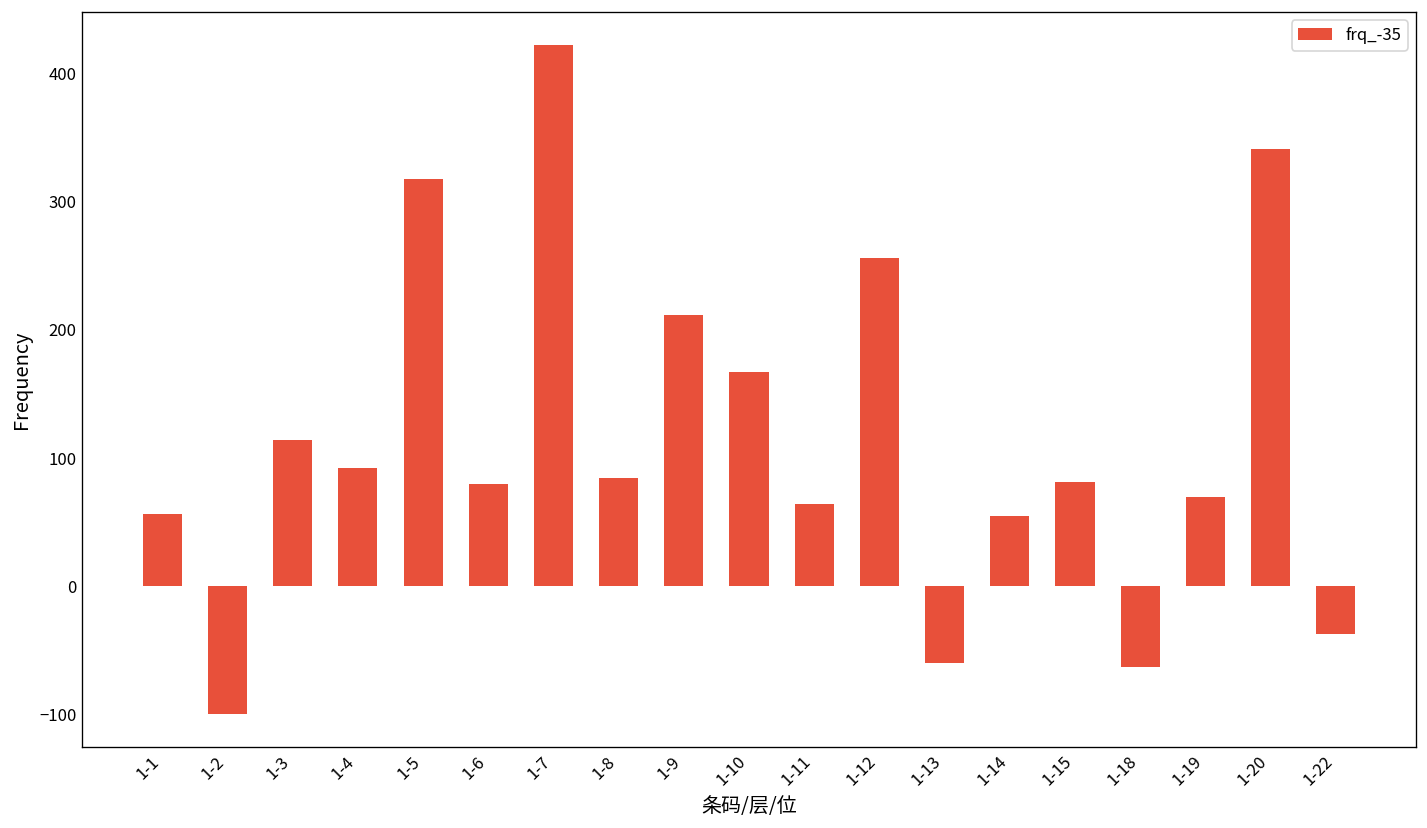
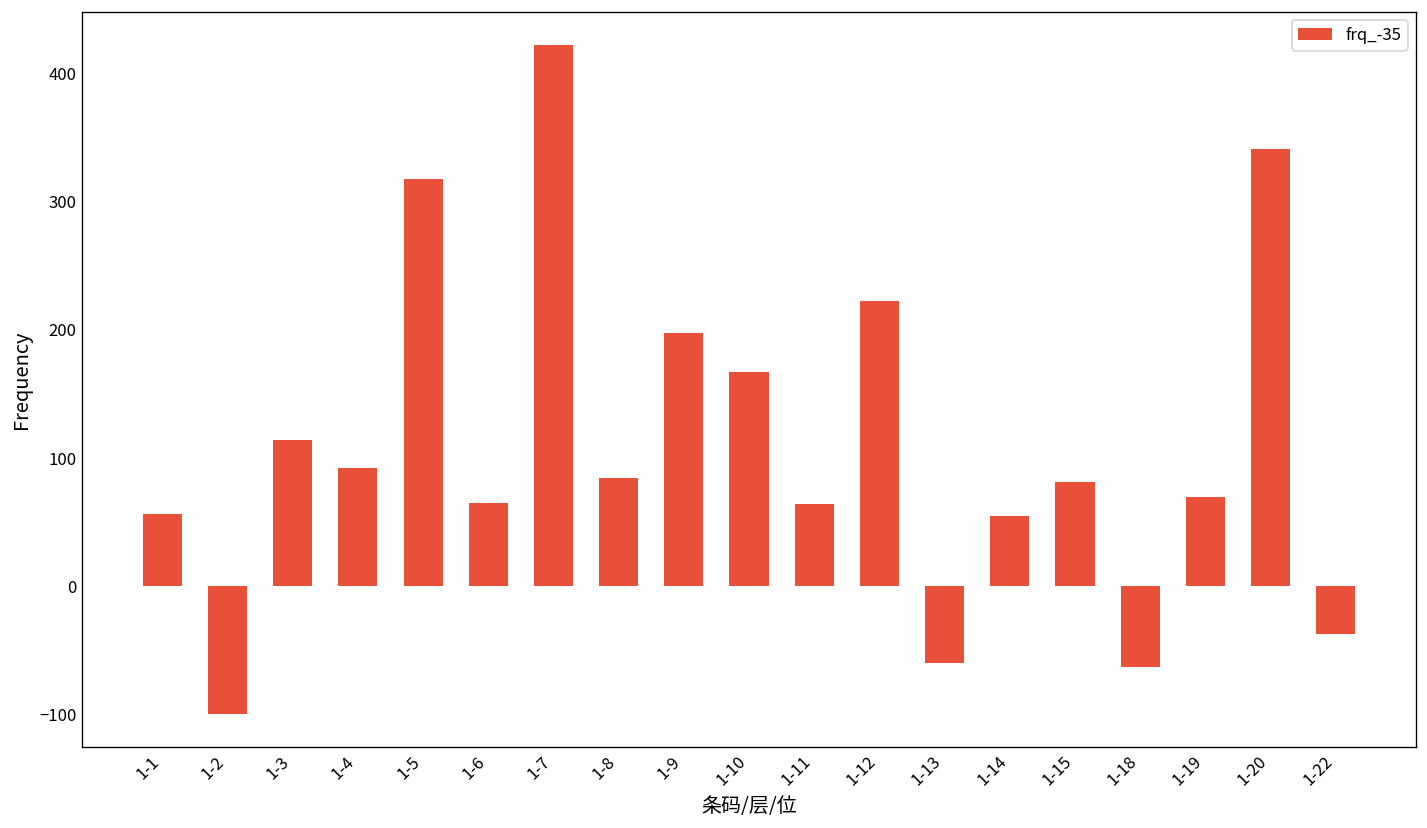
  {
    "1-1": 57,
    "1-2": -100,
    "1-3": 114,
    "1-4": 92,
    "1-5": 317,
-   "1-6": 80,
+   "1-6": 65,
    "1-7": 422,
    "1-8": 85,
-   "1-9": 212,
+   "1-9": 198,
    "1-10": 167,
    "1-11": 64,
-   "1-12": 256,
+   "1-12": 223,
    "1-13": -60,
    "1-14": 54,
    "1-15": 81,
    "1-18": -63,
    "1-19": 70,
    "1-20": 341,
    "1-22": -37
  }
